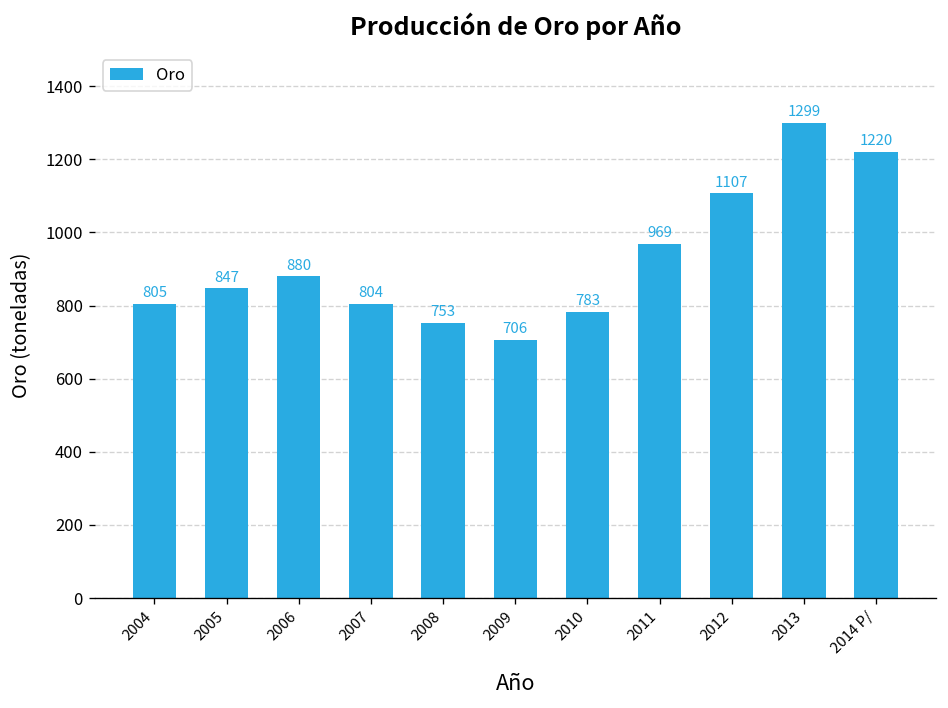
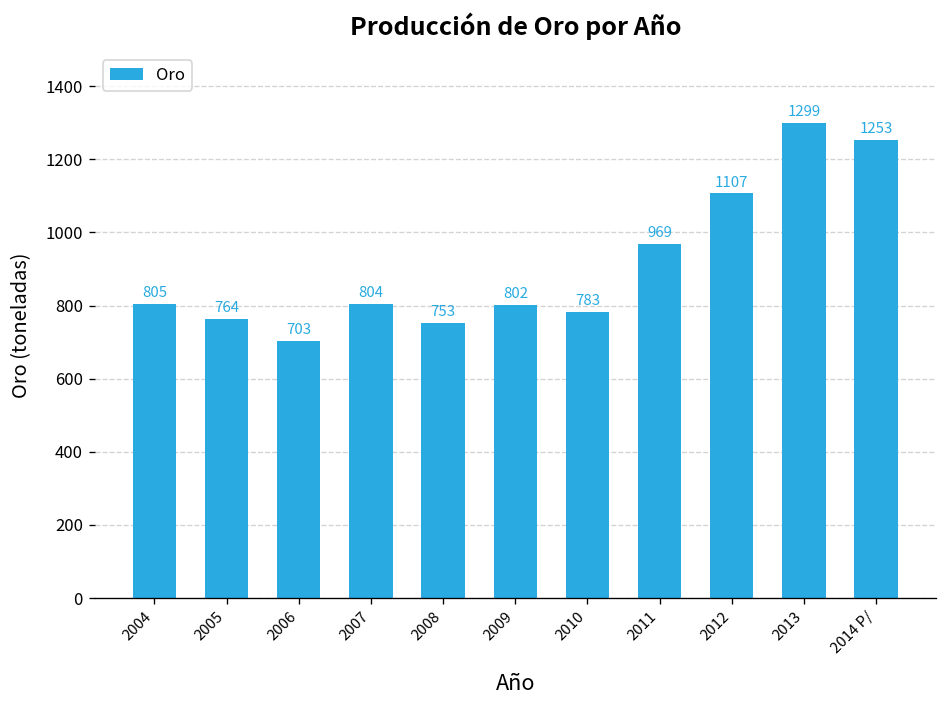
  {
    "2004": 805,
-   "2005": 847,
-   "2006": 880,
+   "2005": 764,
+   "2006": 703,
    "2007": 804,
    "2008": 753,
-   "2009": 706,
+   "2009": 802,
    "2010": 783,
    "2011": 969,
    "2012": 1107,
    "2013": 1299,
-   "2014 P/": 1220
+   "2014 P/": 1253
  }
